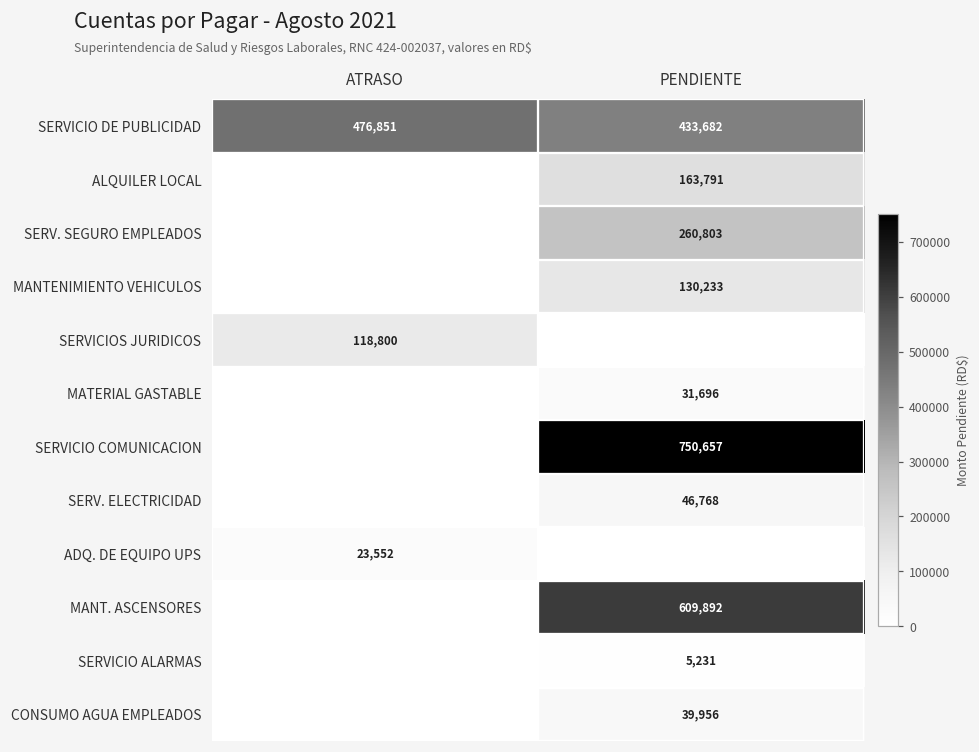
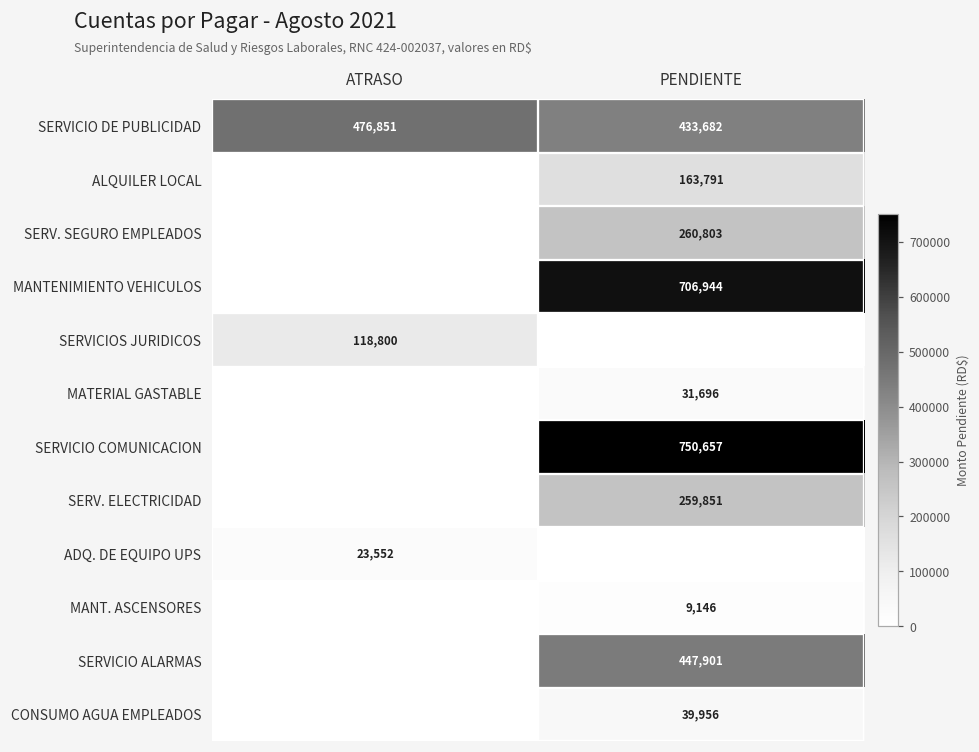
  {
    "SERVICIO DE PUBLICIDAD": {
      "ATRASO": "476,851",
      "PENDIENTE": "433,682"
    },
    "ALQUILER LOCAL": {
      "PENDIENTE": "163,791"
    },
    "SERV. SEGURO EMPLEADOS": {
      "PENDIENTE": "260,803"
    },
    "MANTENIMIENTO VEHICULOS": {
-     "PENDIENTE": "130,233"
+     "PENDIENTE": "706,944"
    },
    "SERVICIOS JURIDICOS": {
      "ATRASO": "118,800"
    },
    "MATERIAL GASTABLE": {
      "PENDIENTE": "31,696"
    },
    "SERVICIO COMUNICACION": {
      "PENDIENTE": "750,657"
    },
    "SERV. ELECTRICIDAD": {
-     "PENDIENTE": "46,768"
+     "PENDIENTE": "259,851"
    },
    "ADQ. DE EQUIPO UPS": {
      "ATRASO": "23,552"
    },
    "MANT. ASCENSORES": {
-     "PENDIENTE": "609,892"
+     "PENDIENTE": "9,146"
    },
    "SERVICIO ALARMAS": {
-     "PENDIENTE": "5,231"
+     "PENDIENTE": "447,901"
    },
    "CONSUMO AGUA EMPLEADOS": {
      "PENDIENTE": "39,956"
    }
  }
